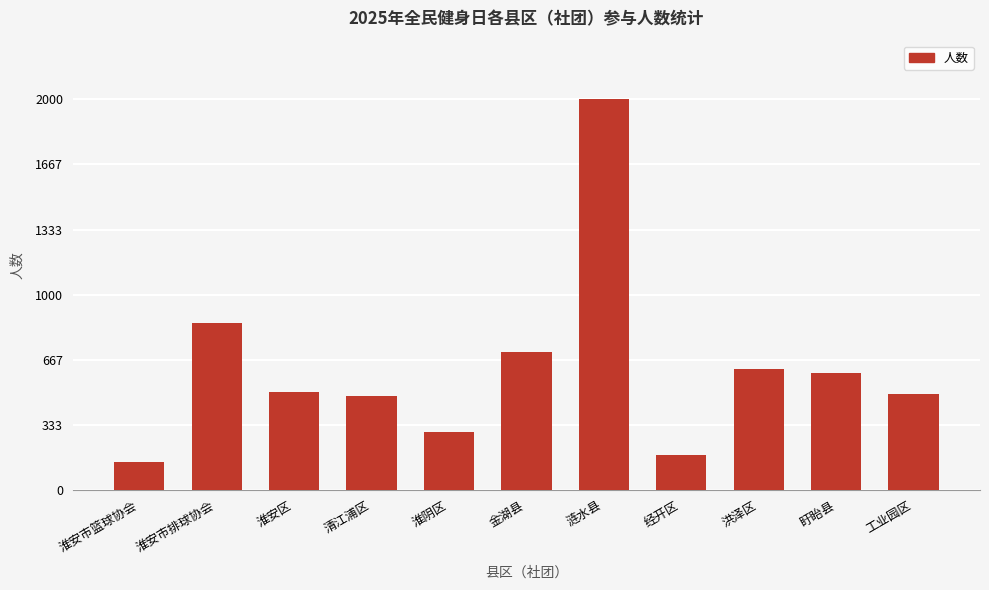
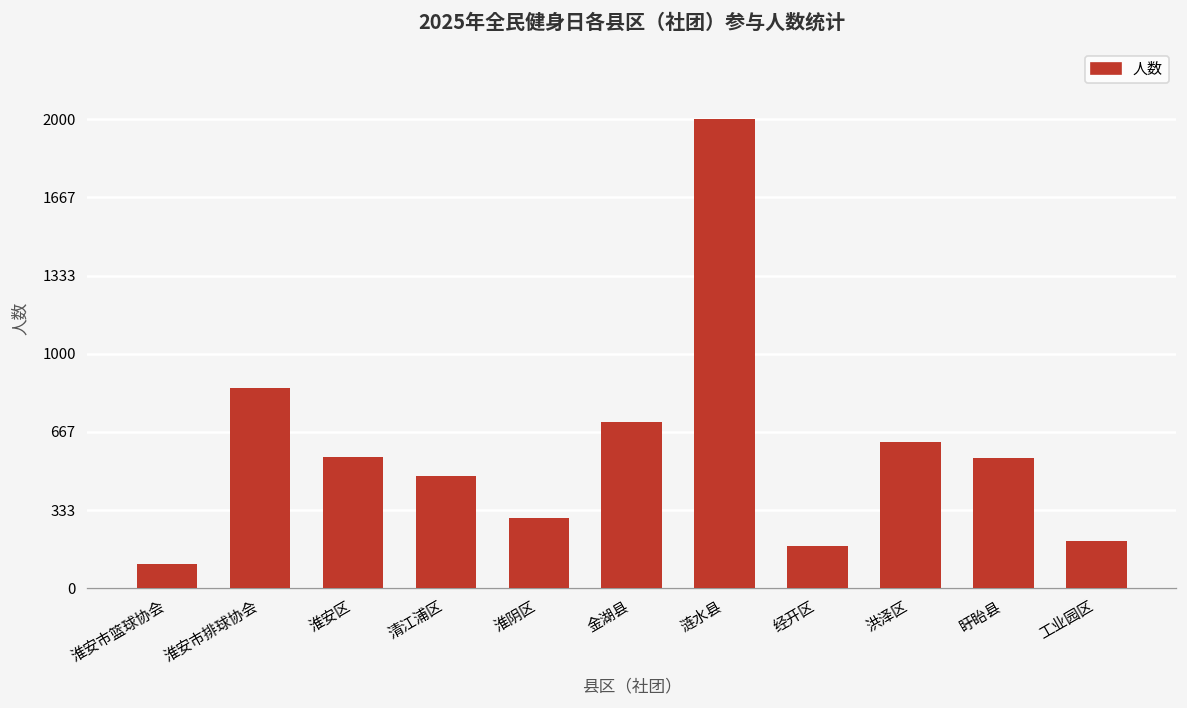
  {
-   "淮安市篮球协会": 140,
+   "淮安市篮球协会": 100,
    "淮安市排球协会": 850,
-   "淮安区": 500,
+   "淮安区": 560,
    "清江浦区": 480,
    "淮阴区": 300,
    "金湖县": 710,
    "涟水县": 2000,
    "经开区": 180,
    "洪泽区": 620,
-   "盱眙县": 600,
-   "工业园区": 490
+   "盱眙县": 560,
+   "工业园区": 200
  }
